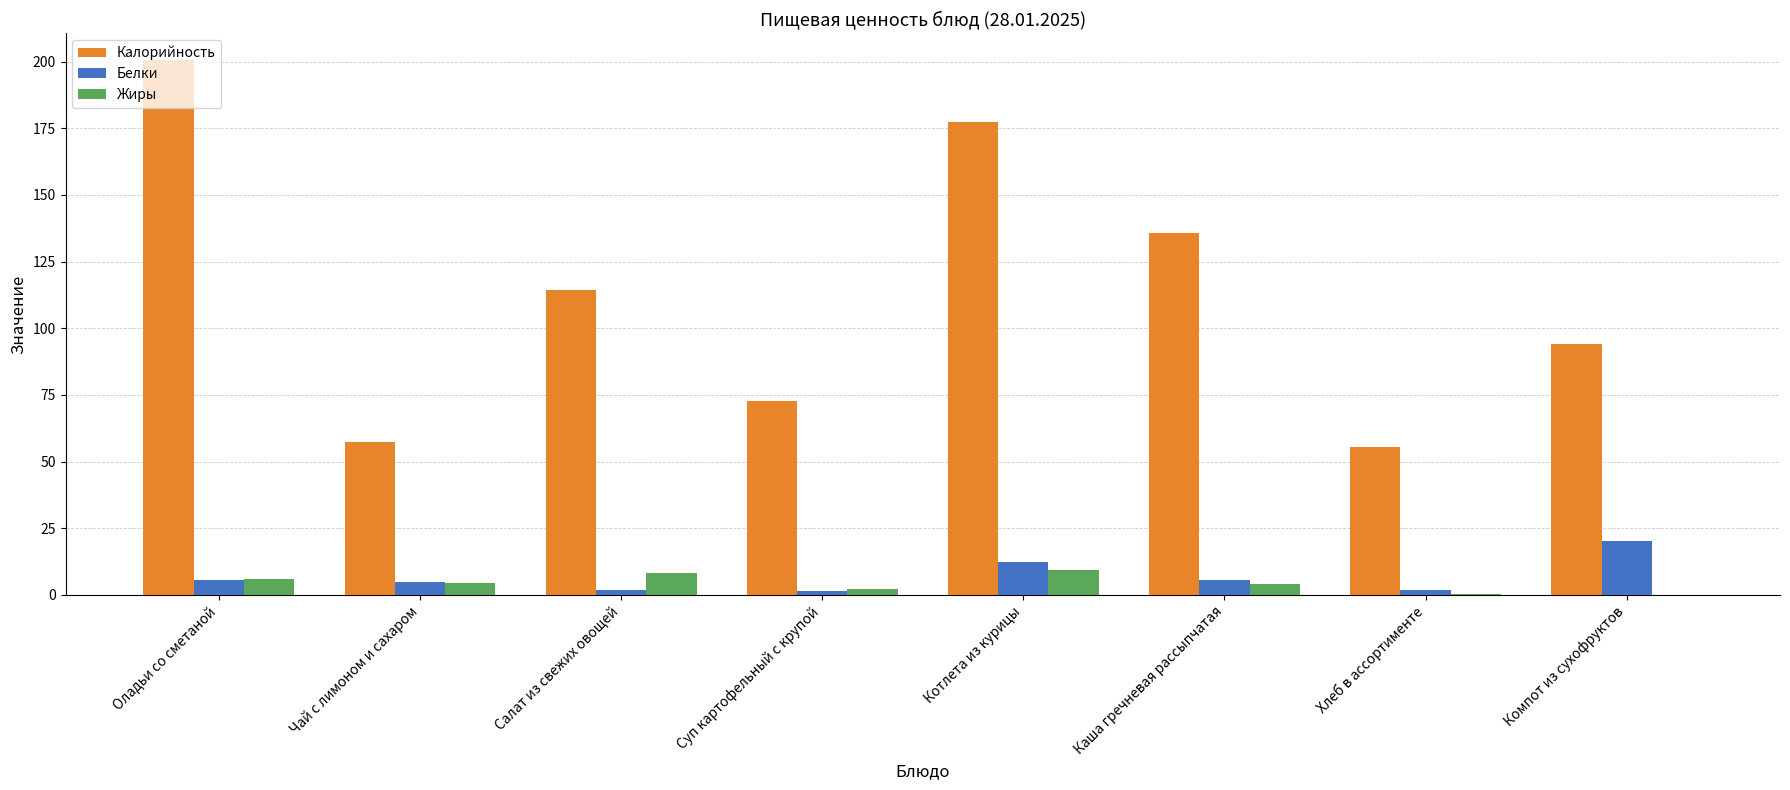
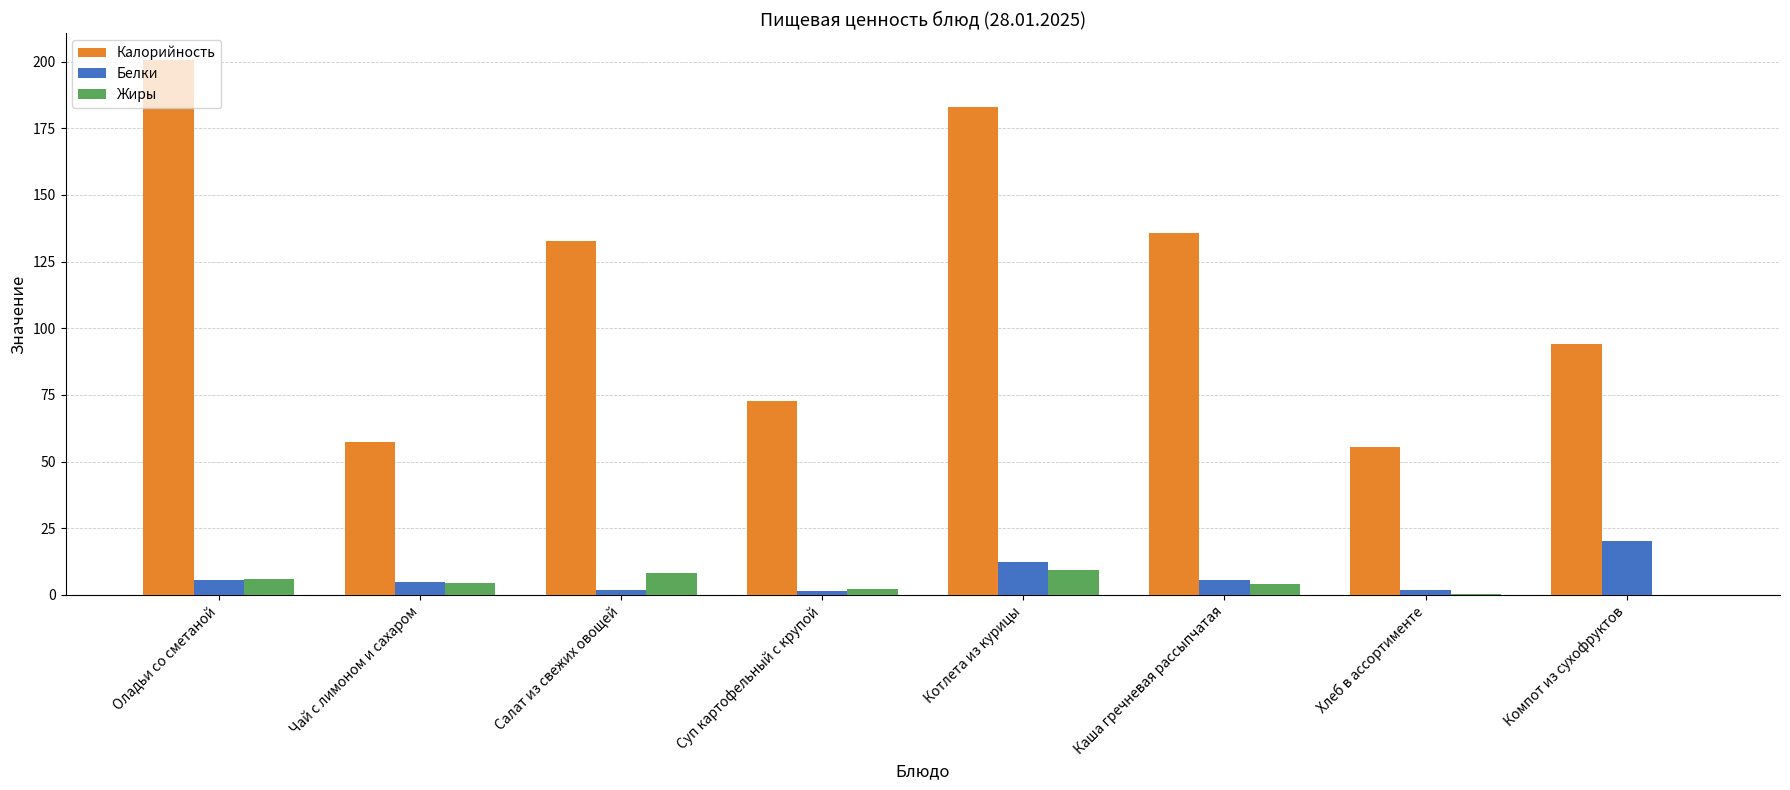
  {
    "Калорийность": {
      "Чай с лимоном и сахаром": 57,
-     "Салат из свежих овощей": 114,
+     "Салат из свежих овощей": 133,
      "Суп картофельный с крупой": 73,
-     "Котлета из курицы": 177,
+     "Котлета из курицы": 183,
      "Каша гречневая рассыпчатая": 136,
      "Хлеб в ассортименте": 56,
      "Компот из сухофруктов": 94
    },
    "Белки": {
      "Оладьи со сметаной": 6,
      "Чай с лимоном и сахаром": 5,
      "Салат из свежих овощей": 2,
      "Суп картофельный с крупой": 2,
      "Котлета из курицы": 12,
      "Каша гречневая рассыпчатая": 6,
      "Хлеб в ассортименте": 2,
      "Компот из сухофруктов": 20
    },
    "Жиры": {
      "Оладьи со сметаной": 6,
      "Чай с лимоном и сахаром": 4,
      "Салат из свежих овощей": 8,
      "Суп картофельный с крупой": 2,
      "Котлета из курицы": 9,
      "Каша гречневая рассыпчатая": 4,
      "Компот из сухофруктов": 0
    }
  }
